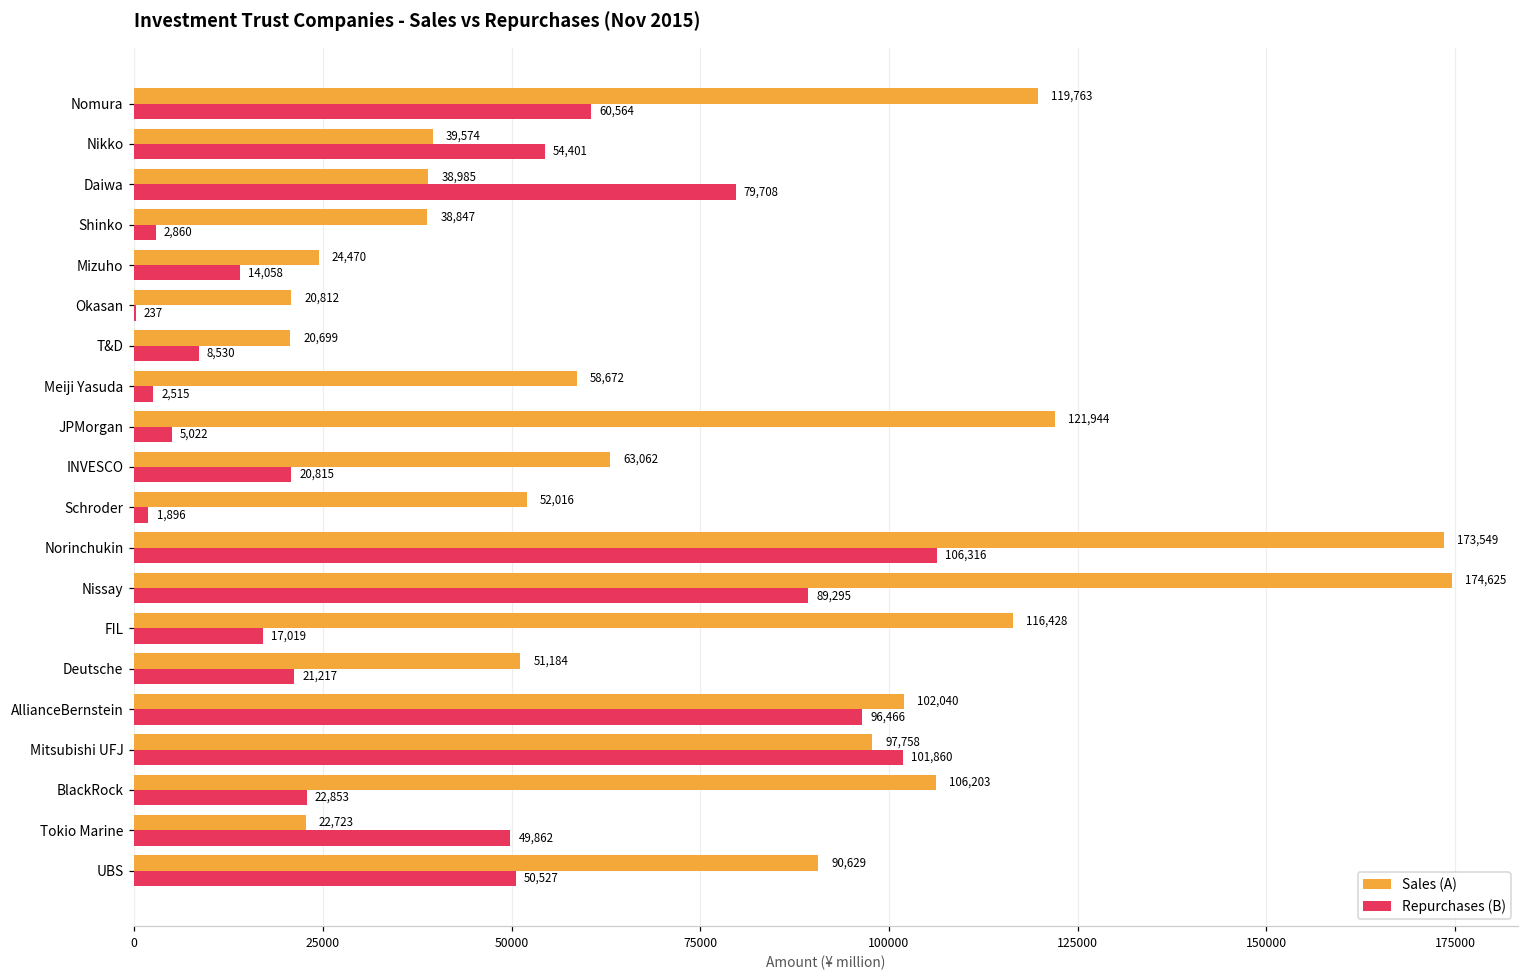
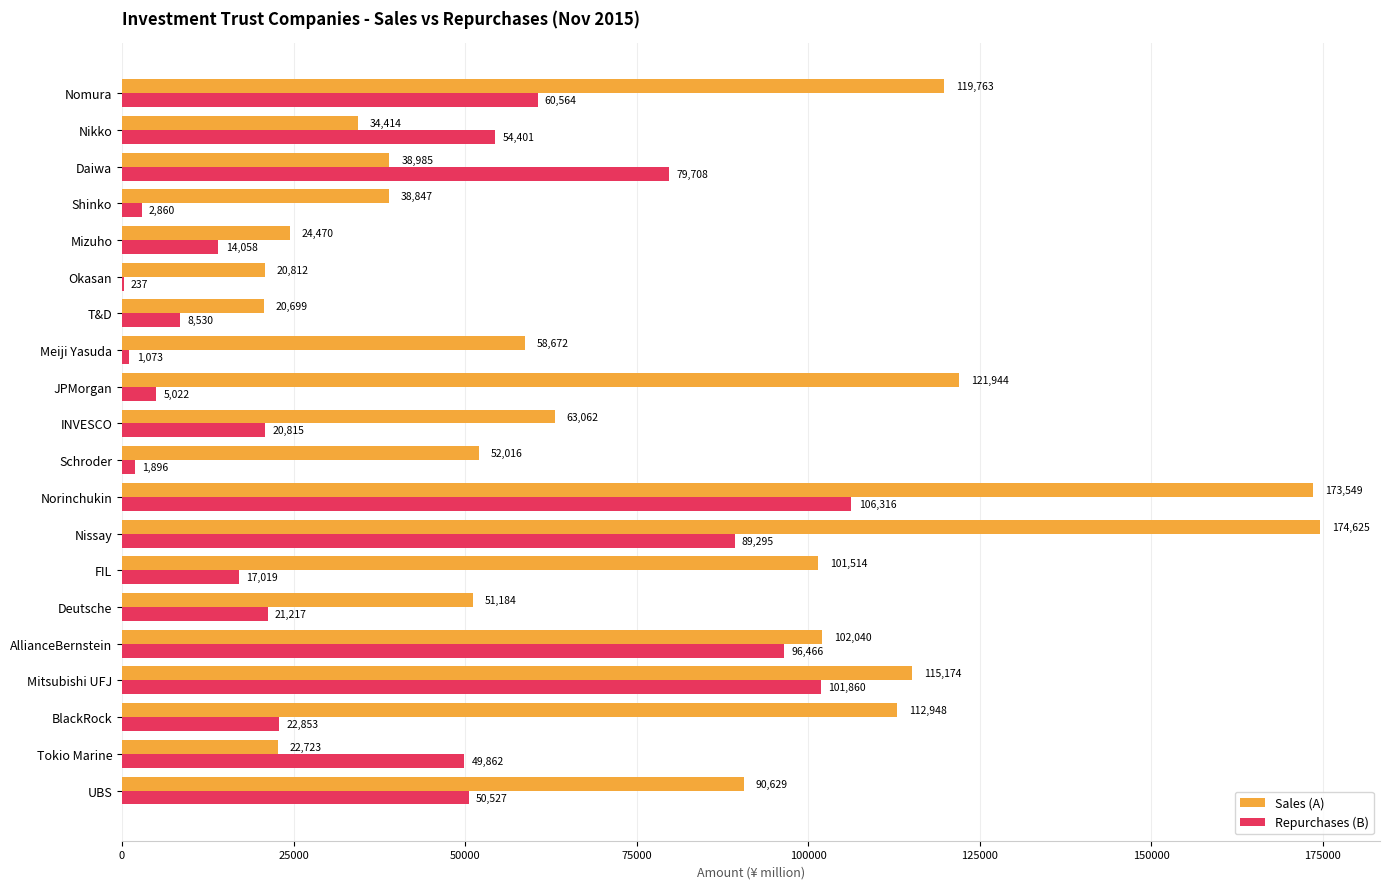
  {
    "Sales (A)": {
      "Nomura": "119,763",
-     "Nikko": "39,574",
+     "Nikko": "34,414",
      "Daiwa": "38,985",
      "Shinko": "38,847",
      "Mizuho": "24,470",
      "Okasan": "20,812",
      "T&D": "20,699",
      "Meiji Yasuda": "58,672",
      "JPMorgan": "121,944",
      "INVESCO": "63,062",
      "Schroder": "52,016",
      "Norinchukin": "173,549",
      "Nissay": "174,625",
-     "FIL": "116,428",
+     "FIL": "101,514",
      "Deutsche": "51,184",
      "AllianceBernstein": "102,040",
-     "Mitsubishi UFJ": "97,758",
-     "BlackRock": "106,203",
+     "Mitsubishi UFJ": "115,174",
+     "BlackRock": "112,948",
      "Tokio Marine": "22,723",
      "UBS": "90,629"
    },
    "Repurchases (B)": {
      "Nomura": "60,564",
      "Nikko": "54,401",
      "Daiwa": "79,708",
      "Shinko": "2,860",
      "Mizuho": "14,058",
      "Okasan": "237",
      "T&D": "8,530",
-     "Meiji Yasuda": "2,515",
+     "Meiji Yasuda": "1,073",
      "JPMorgan": "5,022",
      "INVESCO": "20,815",
      "Schroder": "1,896",
      "Norinchukin": "106,316",
      "Nissay": "89,295",
      "FIL": "17,019",
      "Deutsche": "21,217",
      "AllianceBernstein": "96,466",
      "Mitsubishi UFJ": "101,860",
      "BlackRock": "22,853",
      "Tokio Marine": "49,862",
      "UBS": "50,527"
    }
  }
